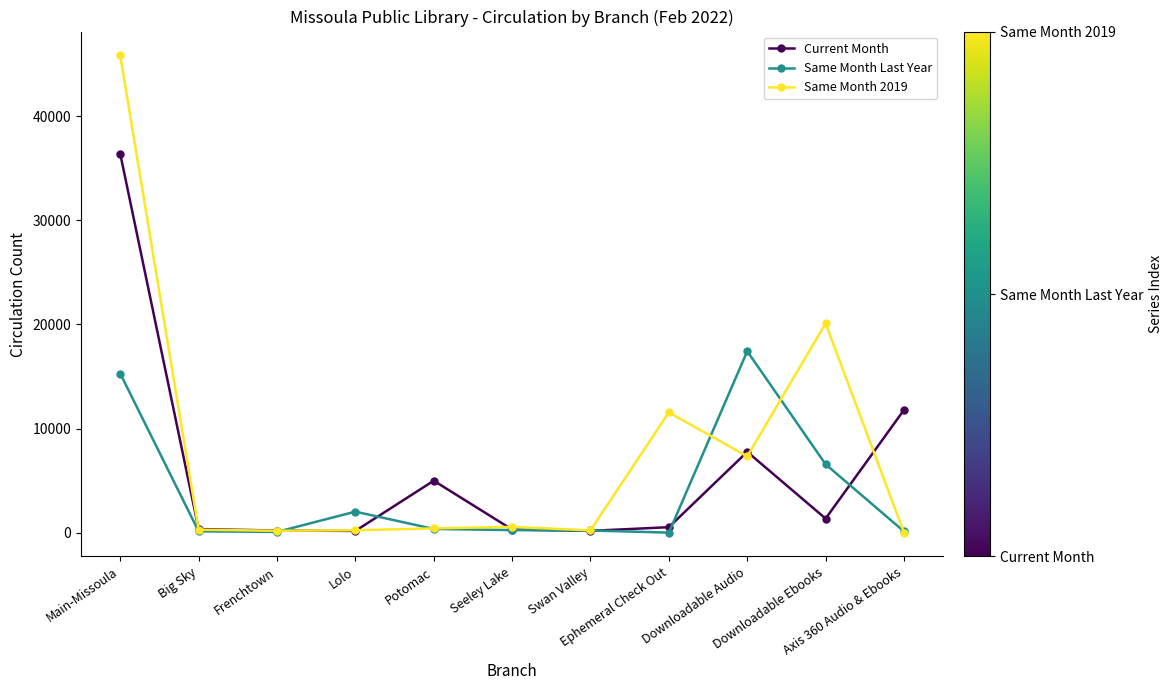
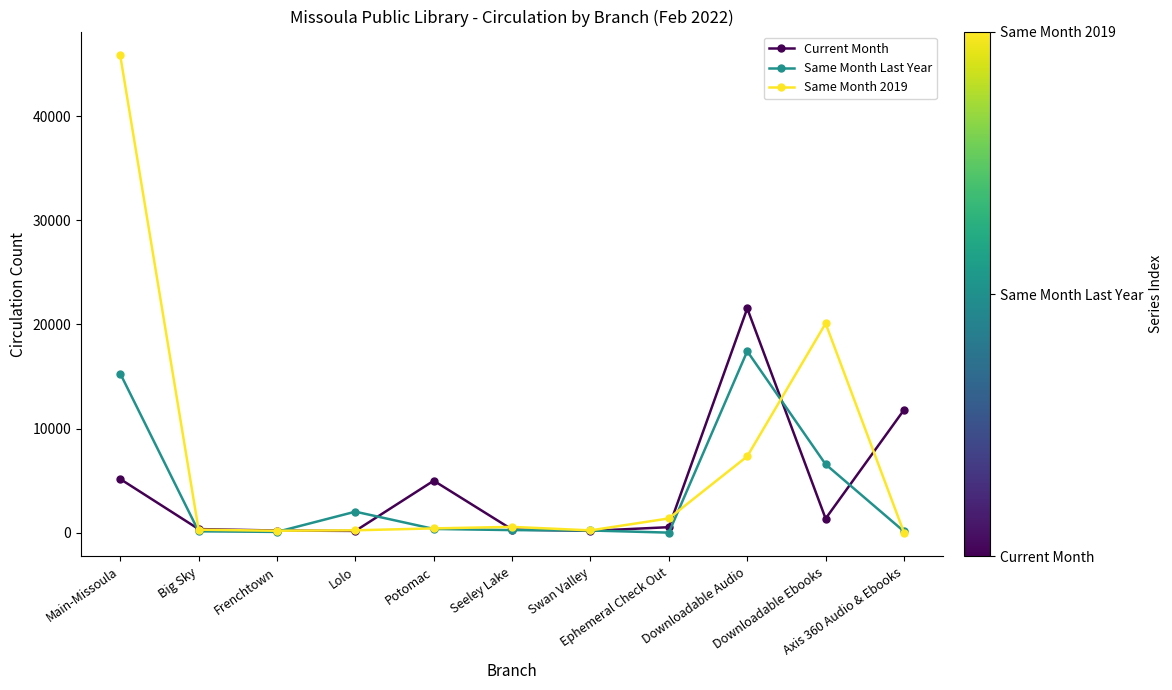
  {
    "Current Month": {
-     "Main-Missoula": 36400,
+     "Main-Missoula": 5200,
      "Potomac": 5000,
      "Ephemeral Check Out": 500,
-     "Downloadable Audio": 7800,
+     "Downloadable Audio": 21500,
      "Downloadable Ebooks": 1300,
      "Axis 360 Audio & Ebooks": 11800
    },
    "Same Month Last Year": {
      "Main-Missoula": 15300,
      "Lolo": 2000,
      "Ephemeral Check Out": 0,
      "Downloadable Audio": 17400,
      "Downloadable Ebooks": 6600
    },
    "Same Month 2019": {
      "Main-Missoula": 45900,
      "Seeley Lake": 600,
-     "Ephemeral Check Out": 11600,
+     "Ephemeral Check Out": 1400,
      "Downloadable Audio": 7300,
      "Downloadable Ebooks": 20100
    }
  }
